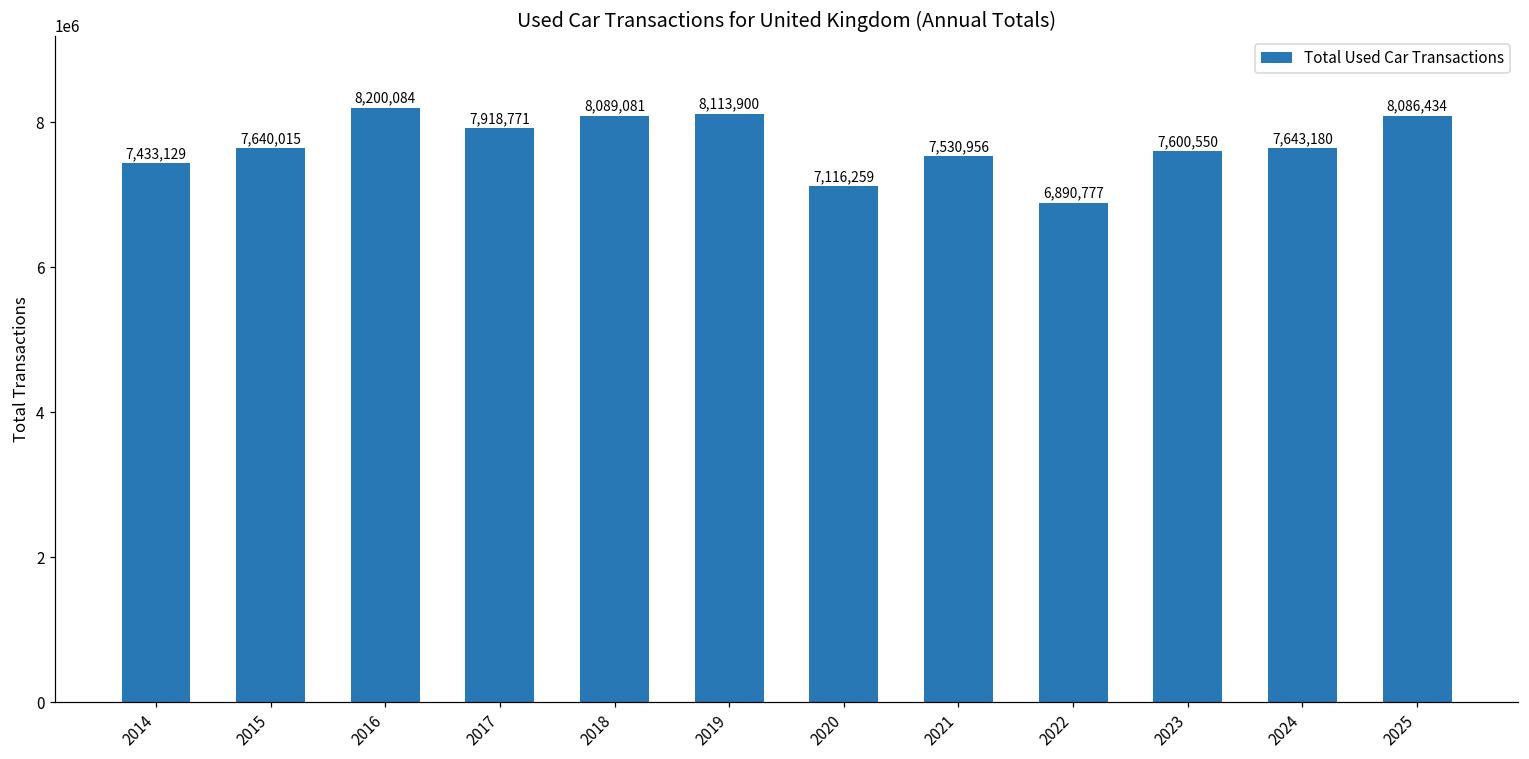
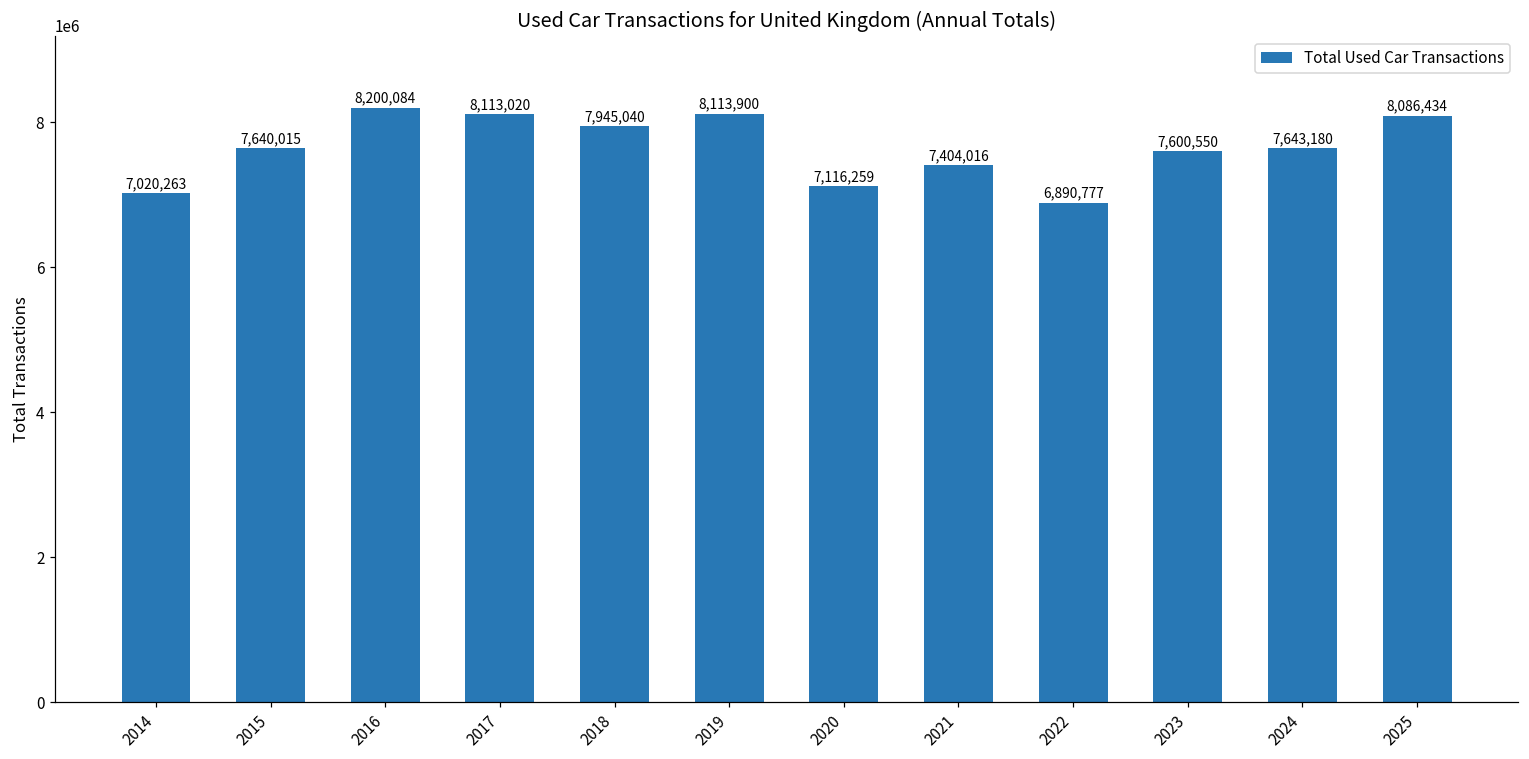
  {
-   "2014": "7,433,129",
+   "2014": "7,020,263",
    "2015": "7,640,015",
    "2016": "8,200,084",
-   "2017": "7,918,771",
-   "2018": "8,089,081",
+   "2017": "8,113,020",
+   "2018": "7,945,040",
    "2019": "8,113,900",
    "2020": "7,116,259",
-   "2021": "7,530,956",
+   "2021": "7,404,016",
    "2022": "6,890,777",
    "2023": "7,600,550",
    "2024": "7,643,180",
    "2025": "8,086,434"
  }
